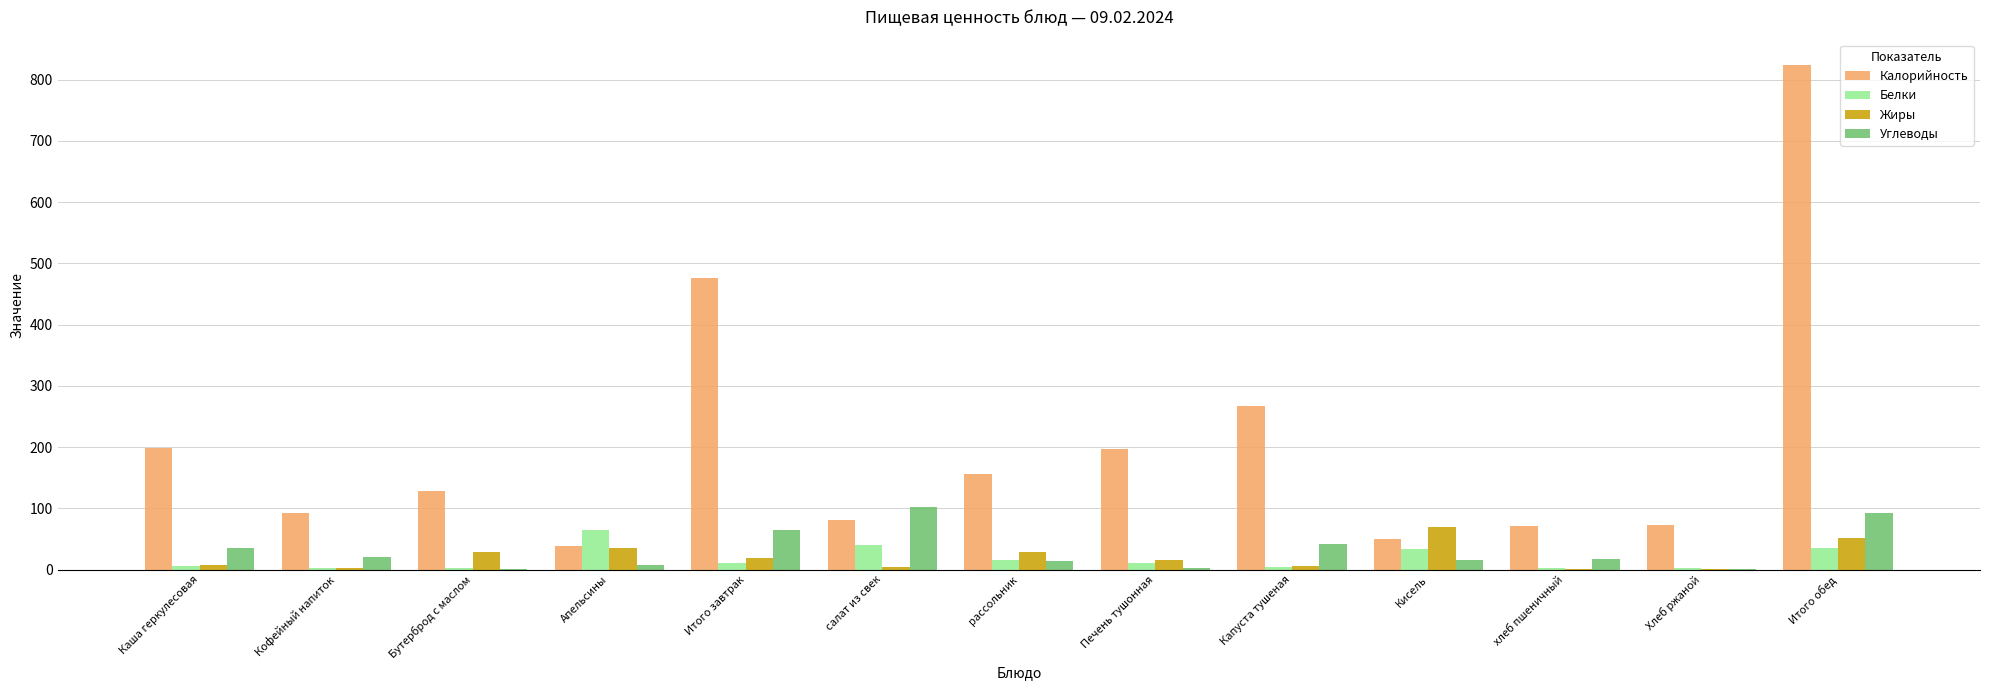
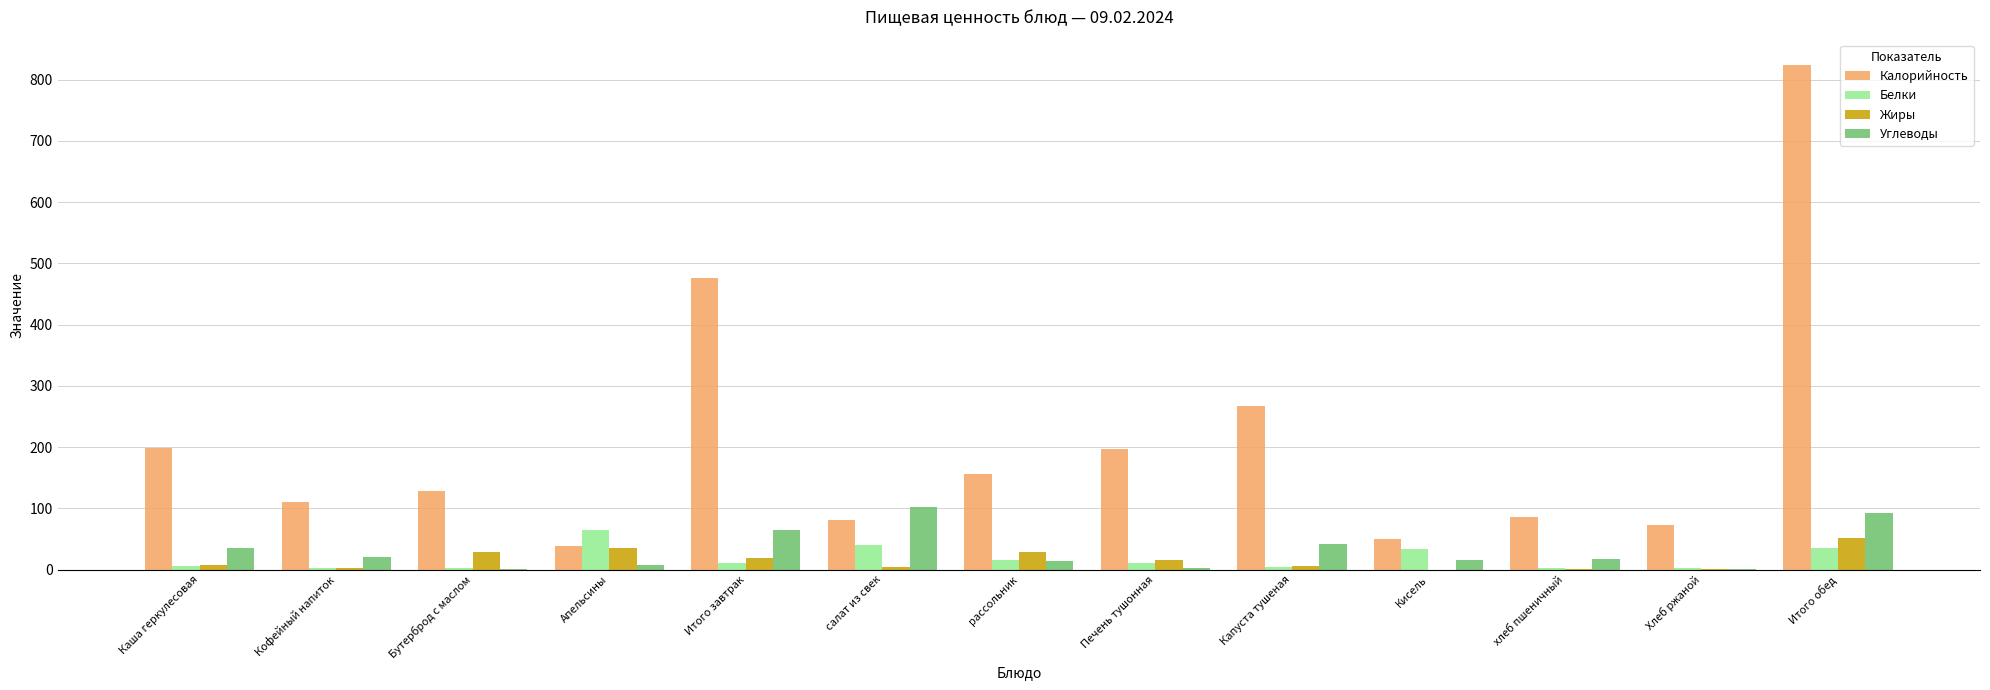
  {
    "Калорийность": {
      "Каша геркулесовая": 200,
-     "Кофейный напиток": 90,
+     "Кофейный напиток": 110,
      "Бутерброд с маслом": 130,
      "Апельсины": 40,
      "Итого завтрак": 480,
      "салат из свек": 80,
      "рассольник": 160,
      "Печень тушонная": 200,
      "Капуста тушеная": 270,
      "Кисель": 50,
-     "хлеб пшеничный": 70,
+     "хлеб пшеничный": 90,
      "Хлеб ржаной": 70,
      "Итого обед": 820
    },
    "Белки": {
      "Каша геркулесовая": 10,
      "Апельсины": 60,
      "Итого завтрак": 10,
      "салат из свек": 40,
      "рассольник": 20,
      "Печень тушонная": 10,
      "Кисель": 30,
      "Итого обед": 40
    },
    "Жиры": {
      "Каша геркулесовая": 10,
      "Бутерброд с маслом": 30,
      "Апельсины": 40,
      "Итого завтрак": 20,
      "салат из свек": 10,
      "рассольник": 30,
      "Печень тушонная": 20,
      "Капуста тушеная": 10,
-     "Кисель": 70,
+     "Кисель": 0,
      "Итого обед": 50
    },
    "Углеводы": {
      "Каша геркулесовая": 40,
      "Кофейный напиток": 20,
      "Апельсины": 10,
      "Итого завтрак": 60,
      "салат из свек": 100,
      "рассольник": 10,
      "Капуста тушеная": 40,
      "Кисель": 20,
      "хлеб пшеничный": 20,
      "Итого обед": 90
    }
  }
